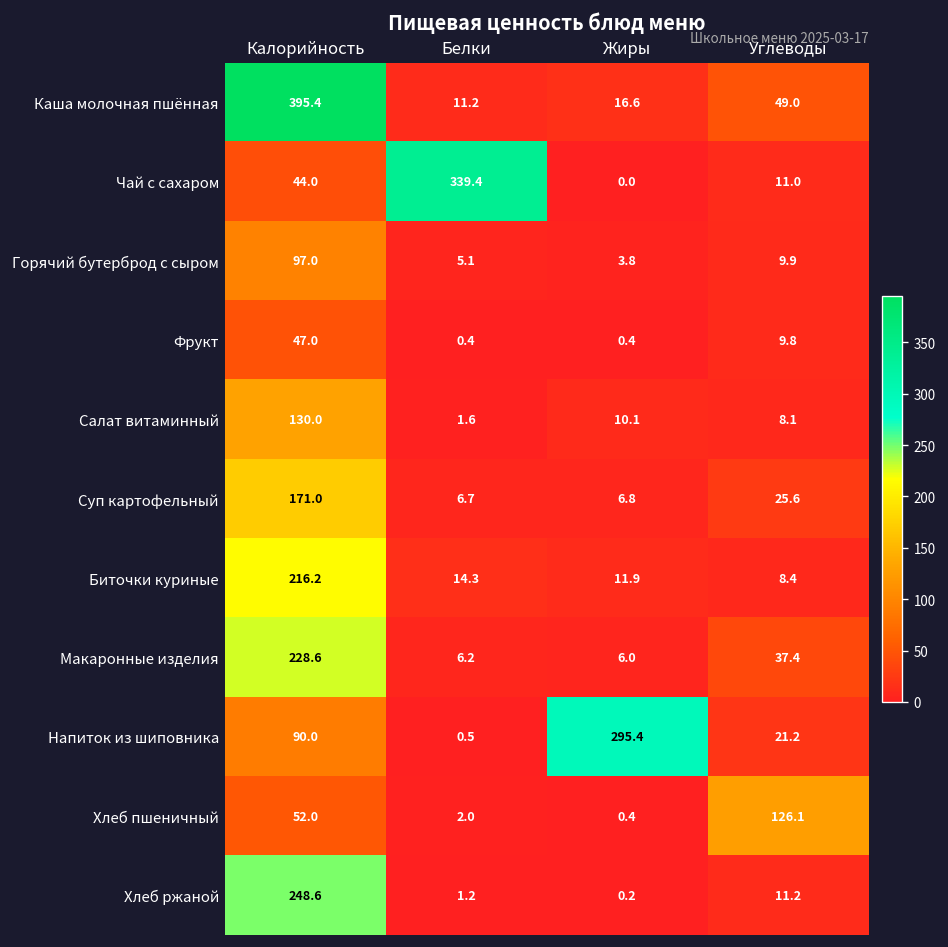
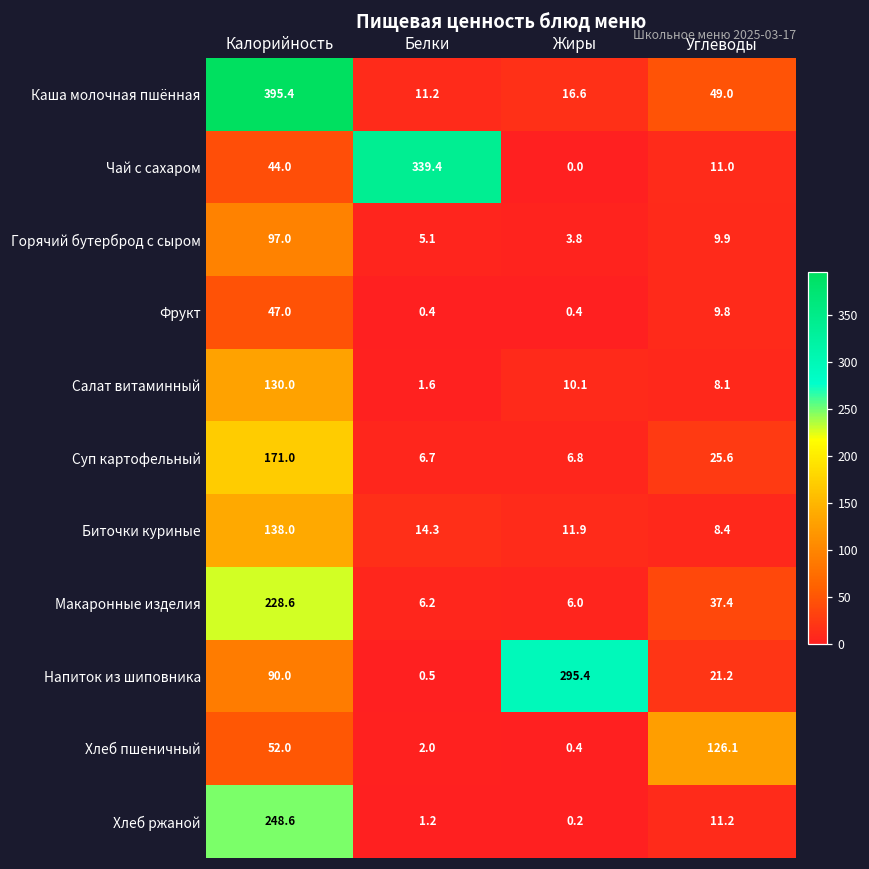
  {
    "Каша молочная пшённая": {
      "Калорийность": 395.4,
      "Белки": 11.2,
      "Жиры": 16.6,
      "Углеводы": 49.0
    },
    "Чай с сахаром": {
      "Калорийность": 44.0,
      "Белки": 339.4,
      "Жиры": 0.0,
      "Углеводы": 11.0
    },
    "Горячий бутерброд с сыром": {
      "Калорийность": 97.0,
      "Белки": 5.1,
      "Жиры": 3.8,
      "Углеводы": 9.9
    },
    "Фрукт": {
      "Калорийность": 47.0,
      "Белки": 0.4,
      "Жиры": 0.4,
      "Углеводы": 9.8
    },
    "Салат витаминный": {
      "Калорийность": 130.0,
      "Белки": 1.6,
      "Жиры": 10.1,
      "Углеводы": 8.1
    },
    "Суп картофельный": {
      "Калорийность": 171.0,
      "Белки": 6.7,
      "Жиры": 6.8,
      "Углеводы": 25.6
    },
    "Биточки куриные": {
-     "Калорийность": 216.2,
+     "Калорийность": 138.0,
      "Белки": 14.3,
      "Жиры": 11.9,
      "Углеводы": 8.4
    },
    "Макаронные изделия": {
      "Калорийность": 228.6,
      "Белки": 6.2,
      "Жиры": 6.0,
      "Углеводы": 37.4
    },
    "Напиток из шиповника": {
      "Калорийность": 90.0,
      "Белки": 0.5,
      "Жиры": 295.4,
      "Углеводы": 21.2
    },
    "Хлеб пшеничный": {
      "Калорийность": 52.0,
      "Белки": 2.0,
      "Жиры": 0.4,
      "Углеводы": 126.1
    },
    "Хлеб ржаной": {
      "Калорийность": 248.6,
      "Белки": 1.2,
      "Жиры": 0.2,
      "Углеводы": 11.2
    }
  }
